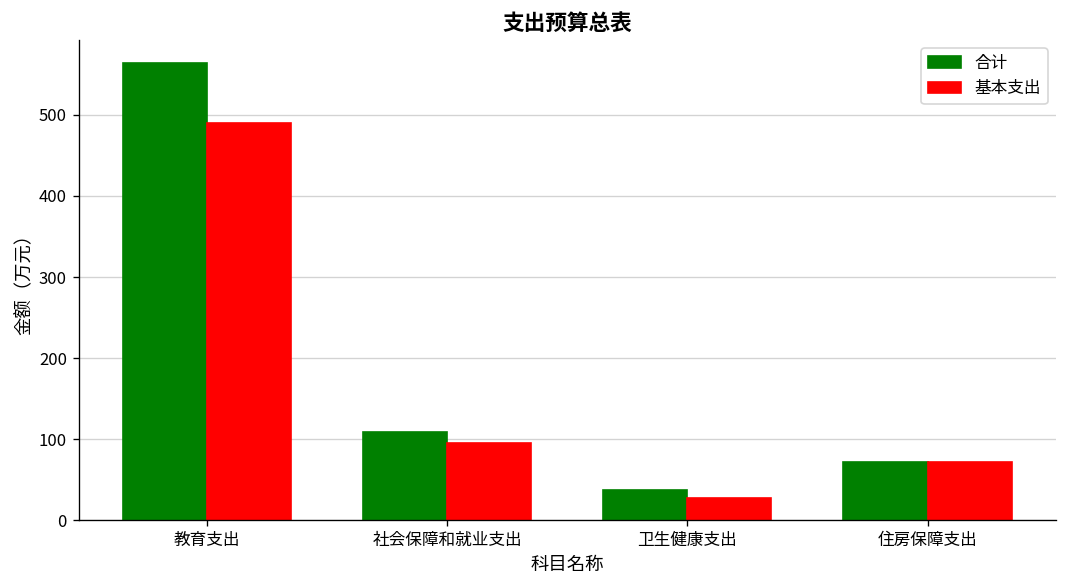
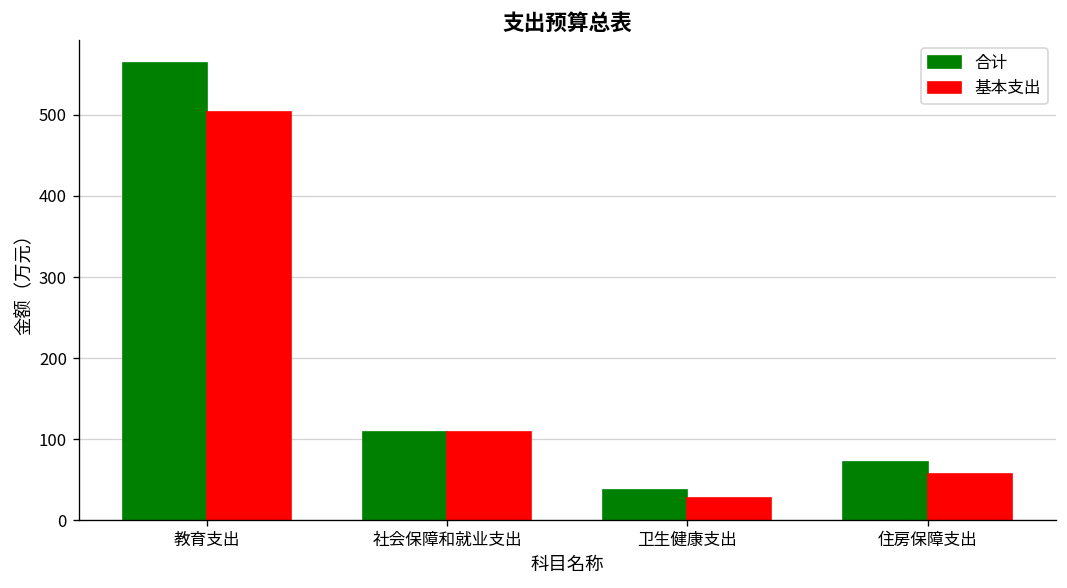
  {
    "合计": {
      "教育支出": 560,
      "社会保障和就业支出": 110,
      "卫生健康支出": 40,
      "住房保障支出": 70
    },
    "基本支出": {
-     "教育支出": 490,
-     "社会保障和就业支出": 100,
+     "教育支出": 500,
+     "社会保障和就业支出": 110,
      "卫生健康支出": 30,
-     "住房保障支出": 70
+     "住房保障支出": 60
    }
  }
